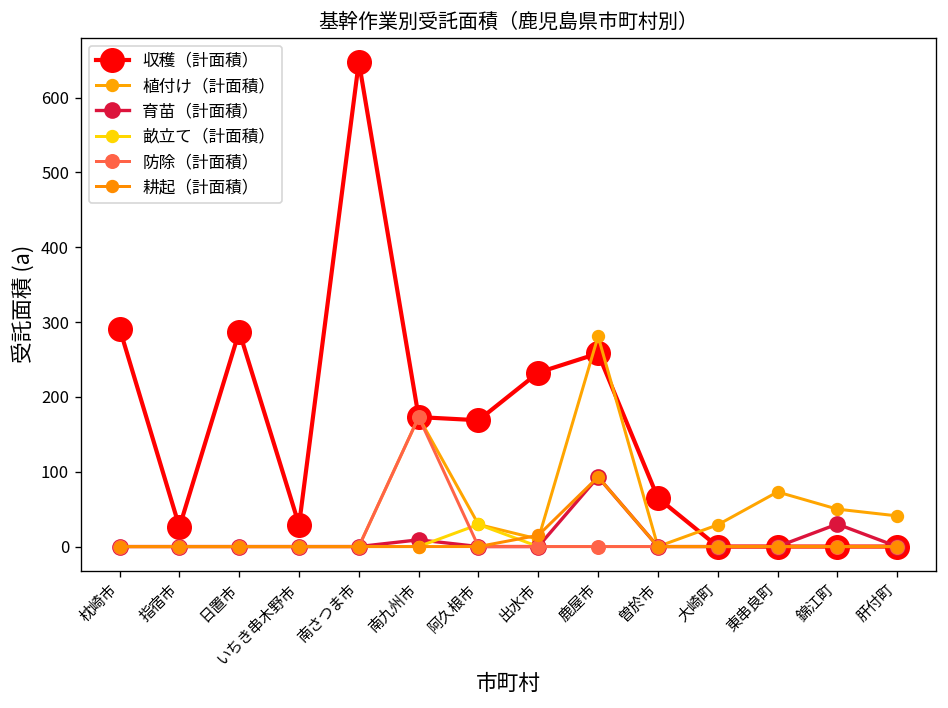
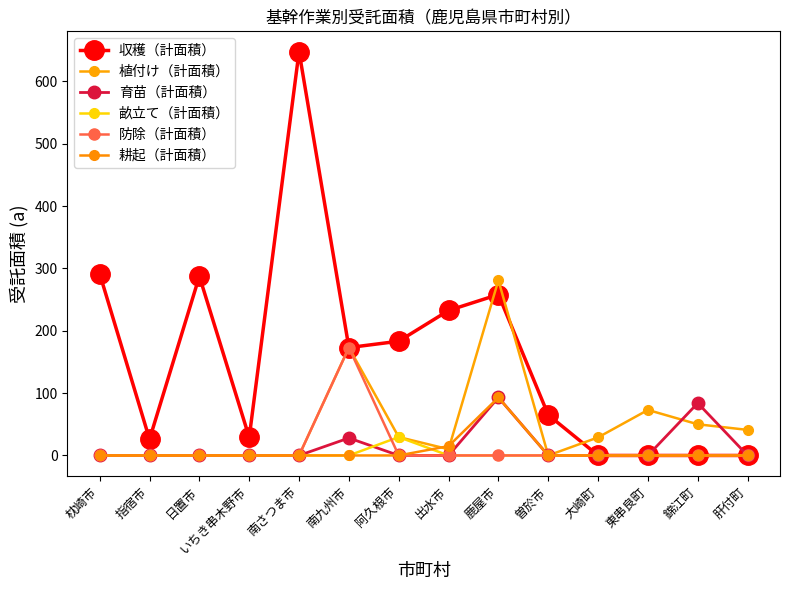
  {
    "収穫（計面積）": {
      "枕崎市": 290,
      "指宿市": 30,
      "日置市": 290,
      "いちき串木野市": 30,
      "南さつま市": 650,
-     "阿久根市": 170,
+     "阿久根市": 180,
      "出水市": 230,
      "鹿屋市": 260,
      "曽於市": 70
    },
    "育苗（計面積）": {
-     "南九州市": 10,
-     "錦江町": 30
+     "南九州市": 30,
+     "錦江町": 80
    }
  }
